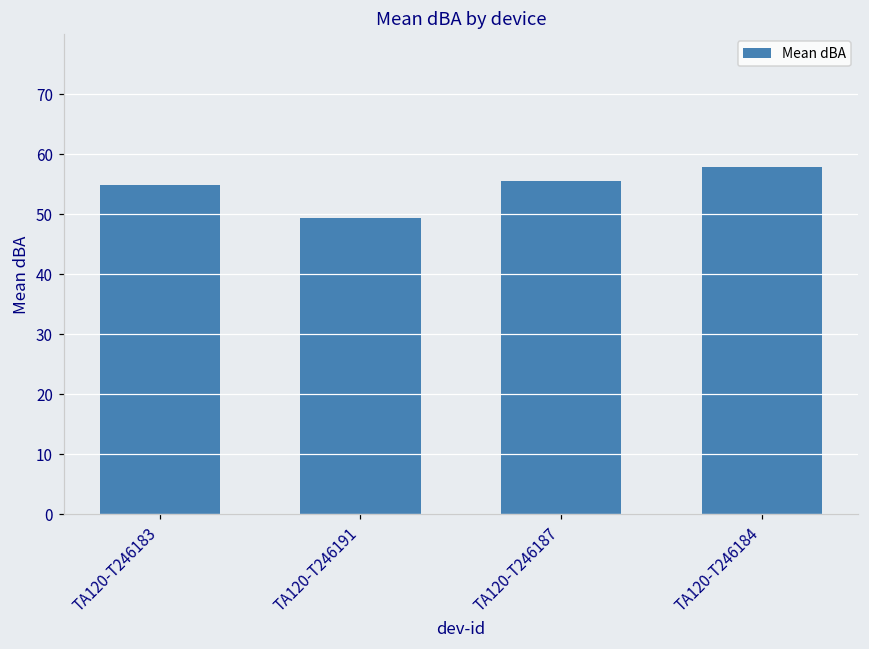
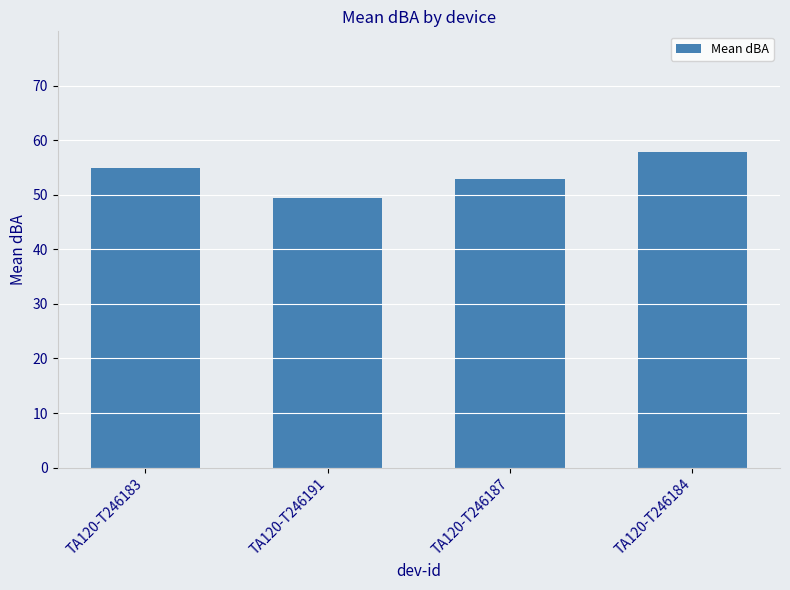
  {
    "TA120-T246183": 55,
    "TA120-T246191": 49,
-   "TA120-T246187": 56,
+   "TA120-T246187": 53,
    "TA120-T246184": 58
  }
